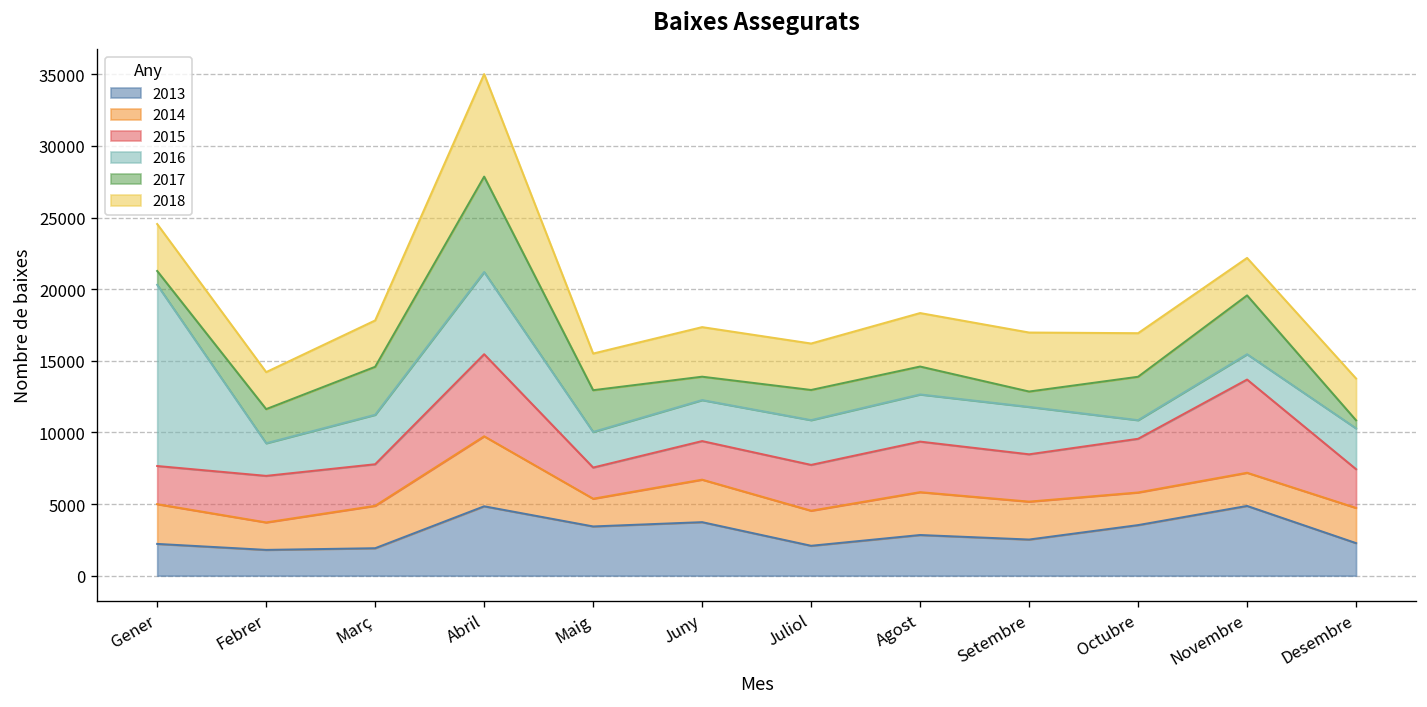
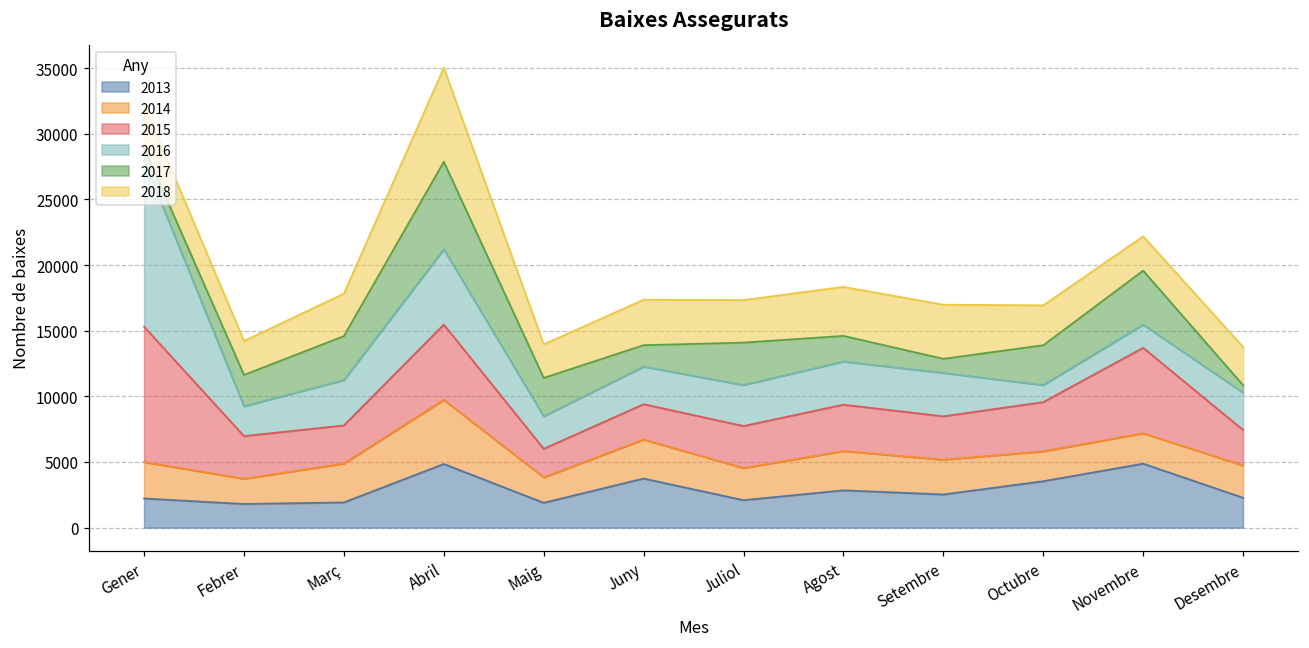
  {
    "2013": {
      "Gener": 2200,
      "Febrer": 1800,
      "Març": 1900,
      "Abril": 4800,
-     "Maig": 3400,
+     "Maig": 1900,
      "Juny": 3700,
      "Juliol": 2100,
      "Agost": 2800,
      "Setembre": 2500,
      "Octubre": 3500,
      "Novembre": 4900,
      "Desembre": 2300
    },
    "2015": {
-     "Gener": 2700,
+     "Gener": 10300,
      "Febrer": 3300,
      "Març": 2900,
      "Abril": 5700,
      "Maig": 2200,
      "Juny": 2700,
      "Juliol": 3200,
      "Agost": 3500,
      "Setembre": 3300,
      "Octubre": 3700,
      "Novembre": 6500,
      "Desembre": 2700
    },
    "2016": {
      "Febrer": 2300,
      "Març": 3500,
      "Abril": 5700,
      "Maig": 2500,
      "Juny": 2900,
      "Juliol": 3100,
      "Agost": 3300,
      "Setembre": 3300,
      "Octubre": 1300,
      "Novembre": 1800,
      "Desembre": 2800
    },
    "2017": {
      "Febrer": 2400,
      "Març": 3400,
      "Abril": 6700,
      "Maig": 2900,
      "Juny": 1600,
-     "Juliol": 2100,
+     "Juliol": 3200,
      "Agost": 1900,
      "Setembre": 1100,
      "Octubre": 3000,
      "Novembre": 4100,
      "Desembre": 600
    }
  }
